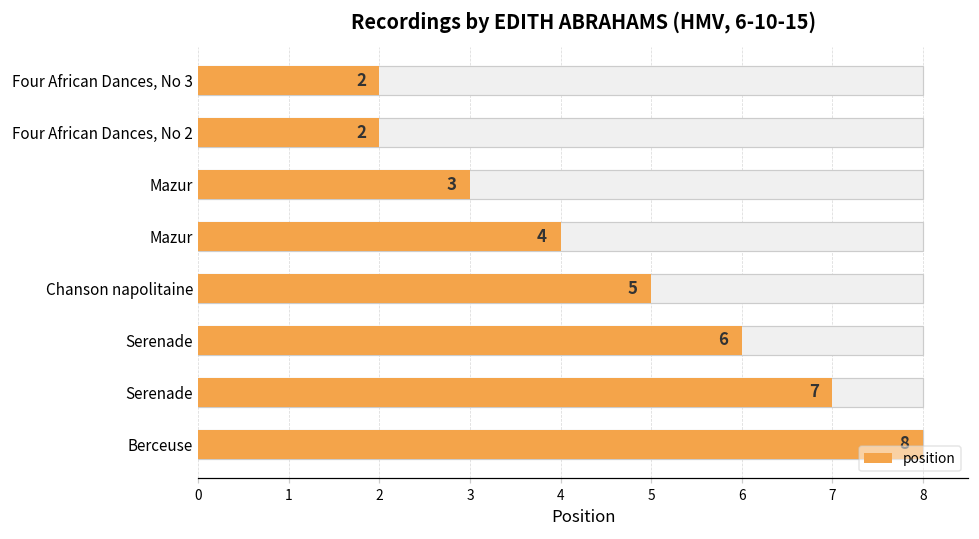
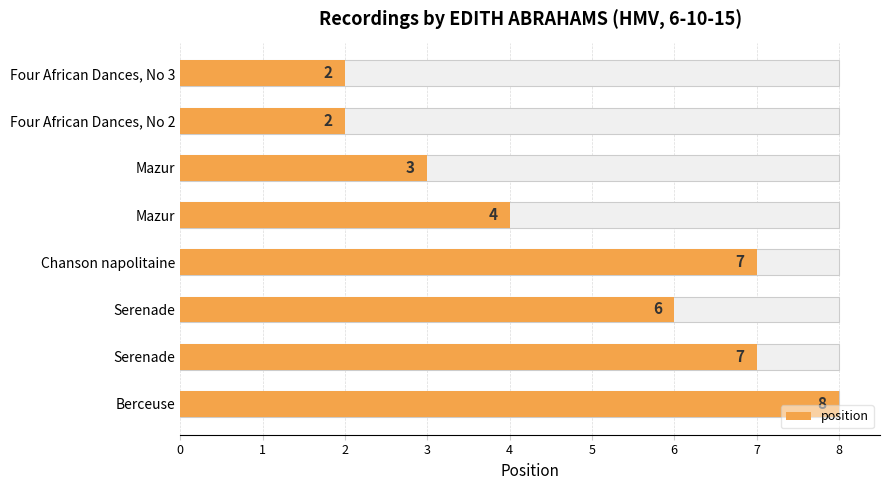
  {
    "position": {
-     "Chanson napolitaine": 5
+     "Chanson napolitaine": 7
    }
  }
